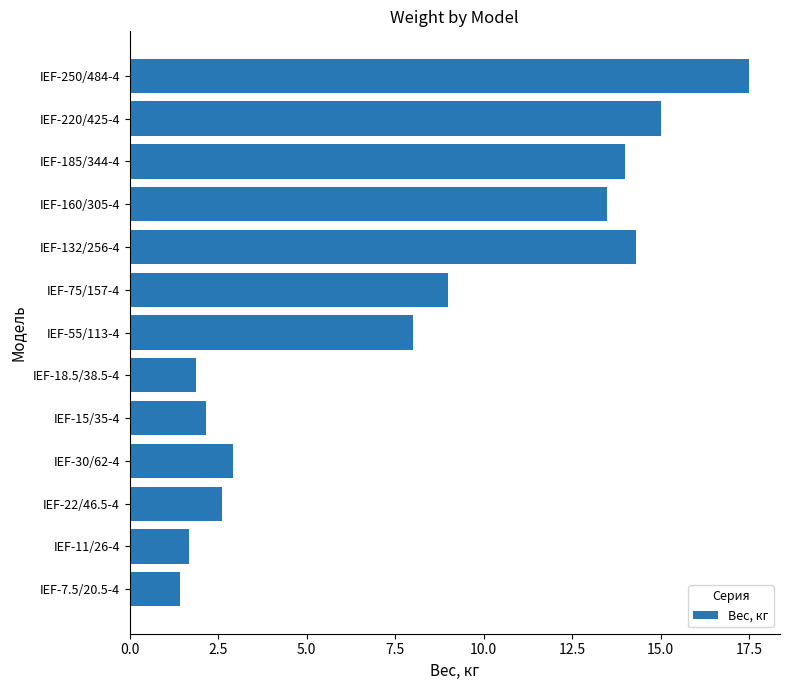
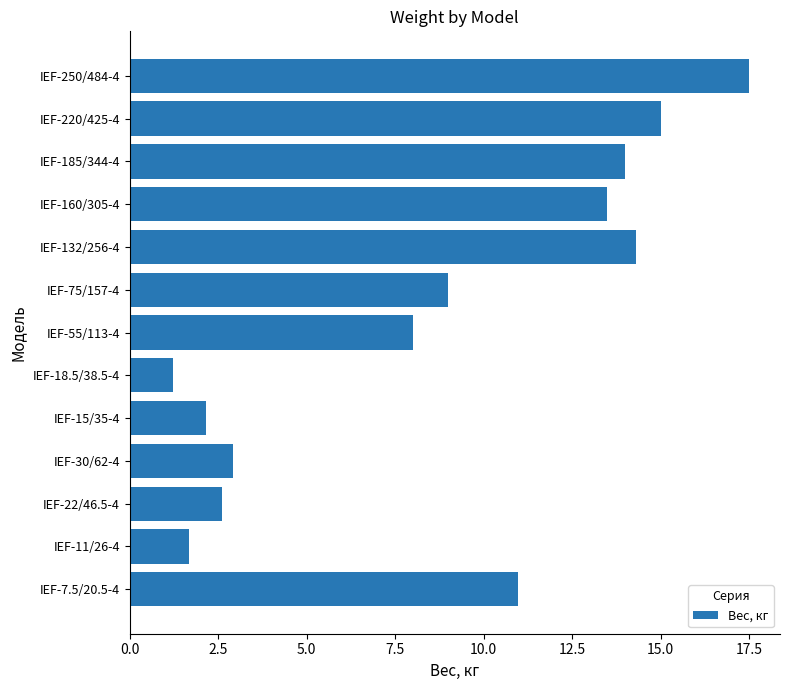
  {
    "IEF-250/484-4": 17.5,
    "IEF-220/425-4": 15.0,
    "IEF-185/344-4": 14.0,
    "IEF-160/305-4": 13.5,
    "IEF-132/256-4": 14.3,
    "IEF-75/157-4": 9.0,
    "IEF-55/113-4": 8.0,
-   "IEF-18.5/38.5-4": 1.9,
+   "IEF-18.5/38.5-4": 1.2,
    "IEF-15/35-4": 2.2,
    "IEF-30/62-4": 2.9,
    "IEF-22/46.5-4": 2.6,
    "IEF-11/26-4": 1.7,
-   "IEF-7.5/20.5-4": 1.4
+   "IEF-7.5/20.5-4": 11.0
  }
